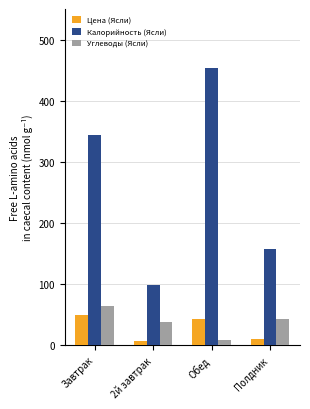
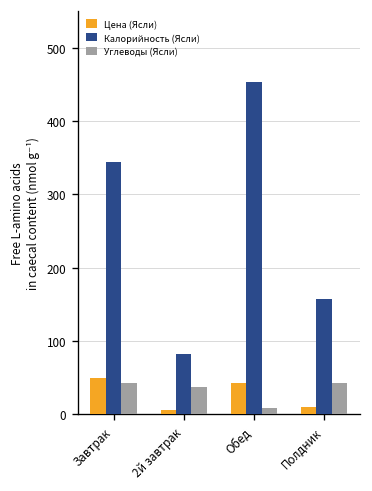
  {
    "Цена (Ясли)": {
      "Завтрак": 50,
      "2й завтрак": 10,
      "Обед": 40,
      "Полдник": 10
    },
    "Калорийность (Ясли)": {
      "Завтрак": 340,
-     "2й завтрак": 100,
+     "2й завтрак": 80,
      "Обед": 450,
      "Полдник": 160
    },
    "Углеводы (Ясли)": {
-     "Завтрак": 60,
+     "Завтрак": 40,
      "2й завтрак": 40,
      "Обед": 10,
      "Полдник": 40
    }
  }
